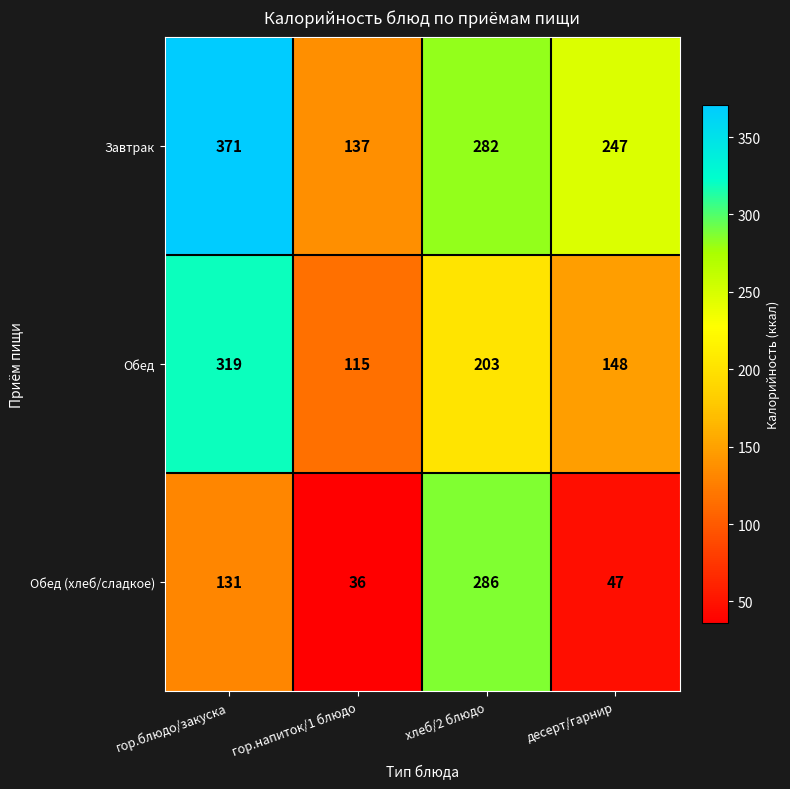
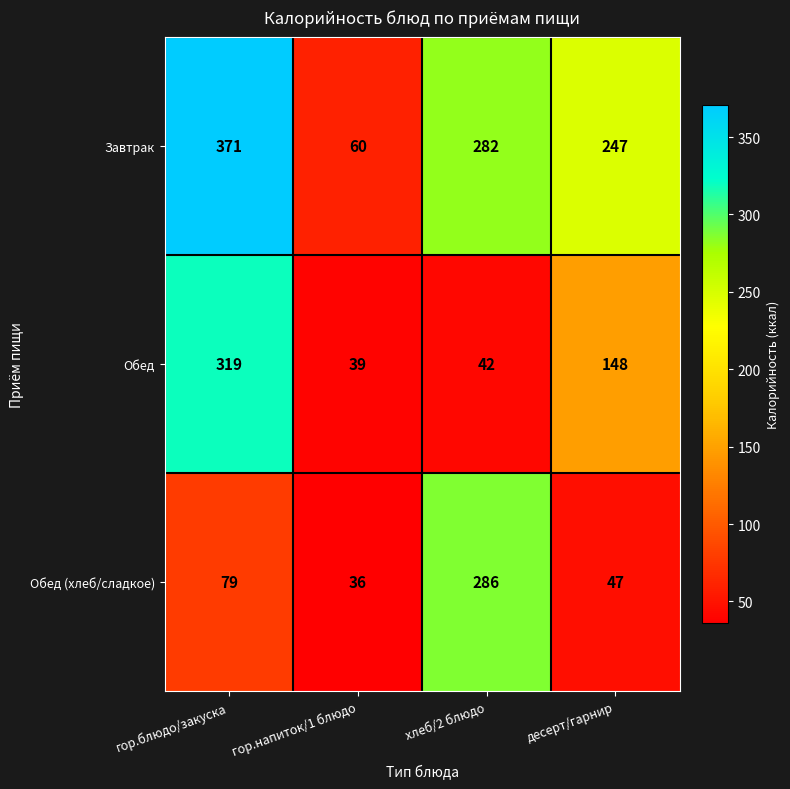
  {
    "Завтрак": {
      "гор.блюдо/закуска": 371,
-     "гор.напиток/1 блюдо": 137,
+     "гор.напиток/1 блюдо": 60,
      "хлеб/2 блюдо": 282,
      "десерт/гарнир": 247
    },
    "Обед": {
      "гор.блюдо/закуска": 319,
-     "гор.напиток/1 блюдо": 115,
-     "хлеб/2 блюдо": 203,
+     "гор.напиток/1 блюдо": 39,
+     "хлеб/2 блюдо": 42,
      "десерт/гарнир": 148
    },
    "Обед (хлеб/сладкое)": {
-     "гор.блюдо/закуска": 131,
+     "гор.блюдо/закуска": 79,
      "гор.напиток/1 блюдо": 36,
      "хлеб/2 блюдо": 286,
      "десерт/гарнир": 47
    }
  }
